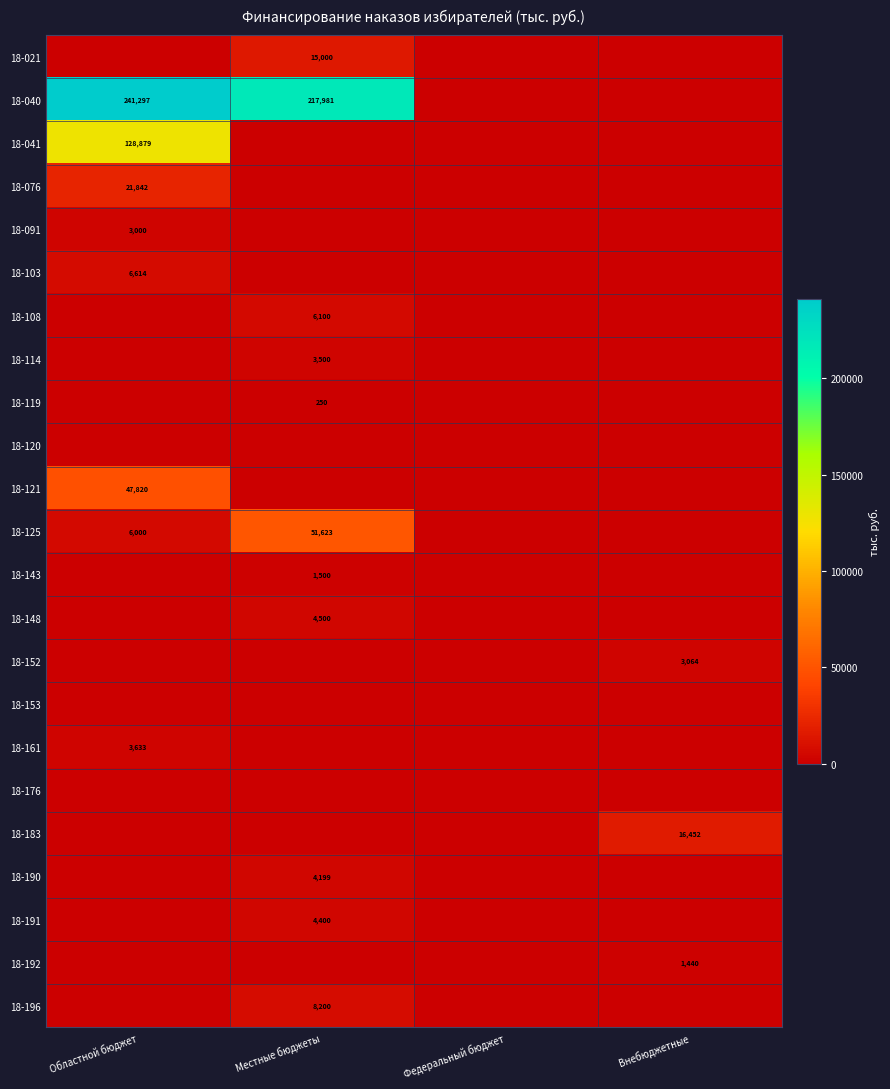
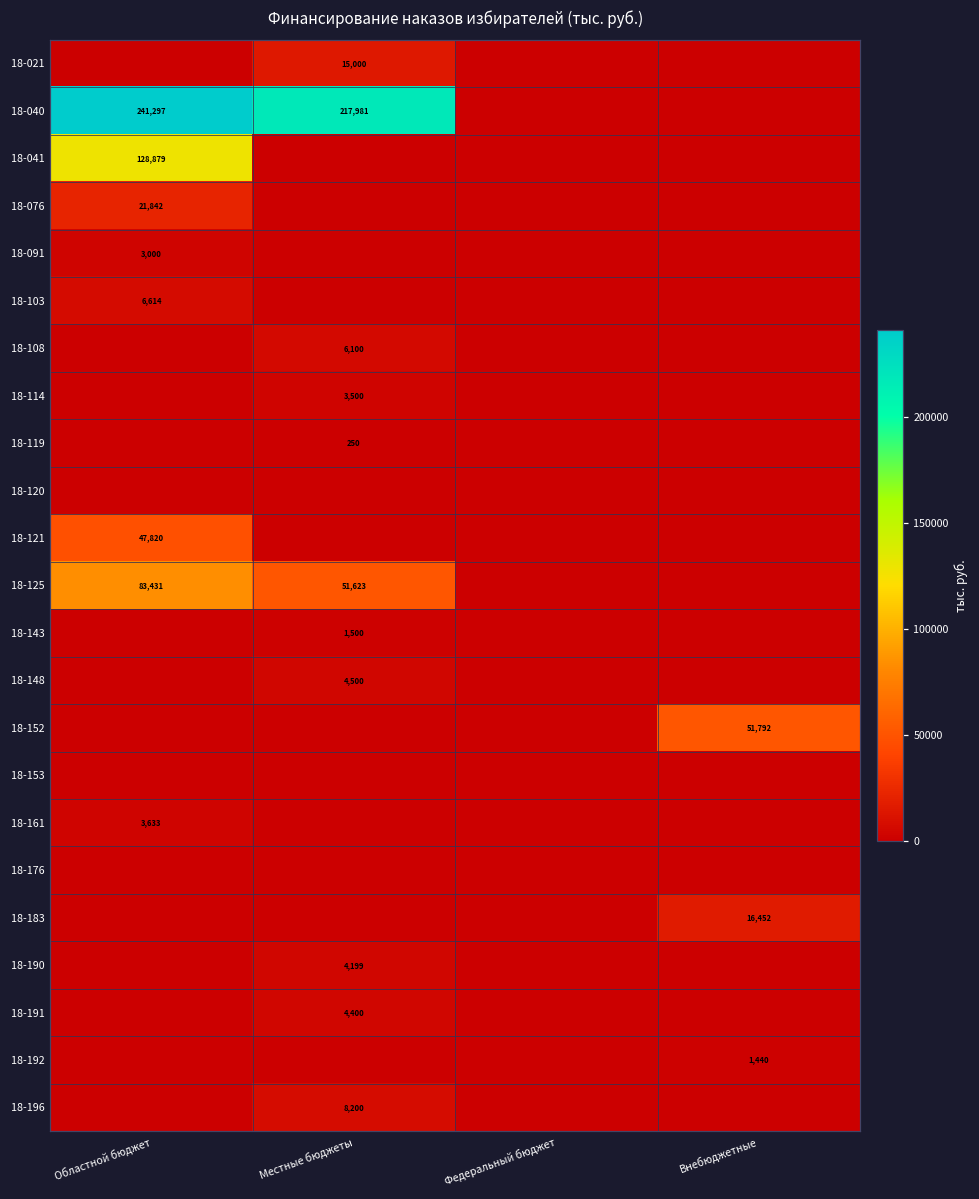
  {
    "18-021": {
      "Местные бюджеты": "15,000"
    },
    "18-040": {
      "Областной бюджет": "241,297",
      "Местные бюджеты": "217,981"
    },
    "18-041": {
      "Областной бюджет": "128,879"
    },
    "18-076": {
      "Областной бюджет": "21,842"
    },
    "18-091": {
      "Областной бюджет": "3,000"
    },
    "18-103": {
      "Областной бюджет": "6,614"
    },
    "18-108": {
      "Местные бюджеты": "6,100"
    },
    "18-114": {
      "Местные бюджеты": "3,500"
    },
    "18-119": {
      "Местные бюджеты": "250"
    },
    "18-121": {
      "Областной бюджет": "47,820"
    },
    "18-125": {
-     "Областной бюджет": "6,000",
+     "Областной бюджет": "83,431",
      "Местные бюджеты": "51,623"
    },
    "18-143": {
      "Местные бюджеты": "1,500"
    },
    "18-148": {
      "Местные бюджеты": "4,500"
    },
    "18-152": {
-     "Внебюджетные": "3,064"
+     "Внебюджетные": "51,792"
    },
    "18-161": {
      "Областной бюджет": "3,633"
    },
    "18-183": {
      "Внебюджетные": "16,452"
    },
    "18-190": {
      "Местные бюджеты": "4,199"
    },
    "18-191": {
      "Местные бюджеты": "4,400"
    },
    "18-192": {
      "Внебюджетные": "1,440"
    },
    "18-196": {
      "Местные бюджеты": "8,200"
    }
  }
